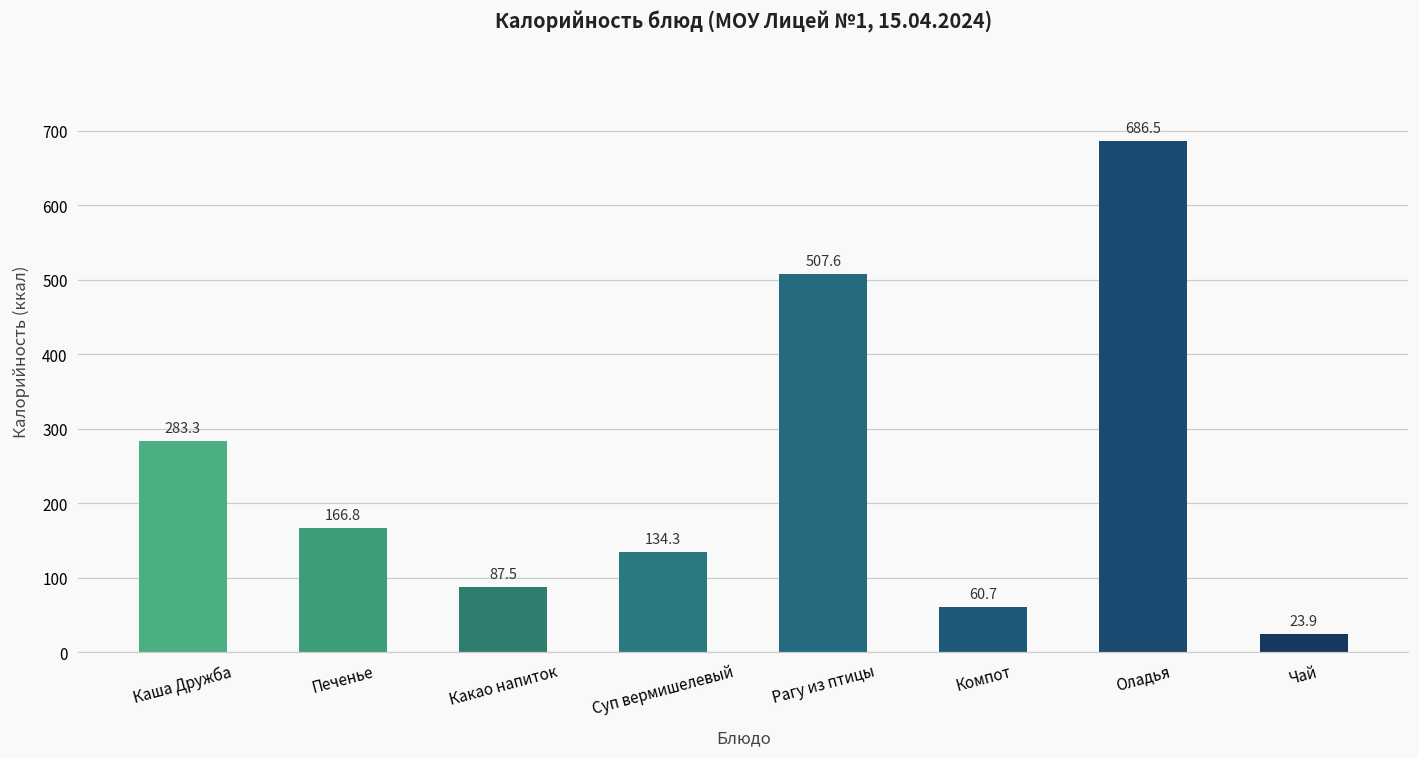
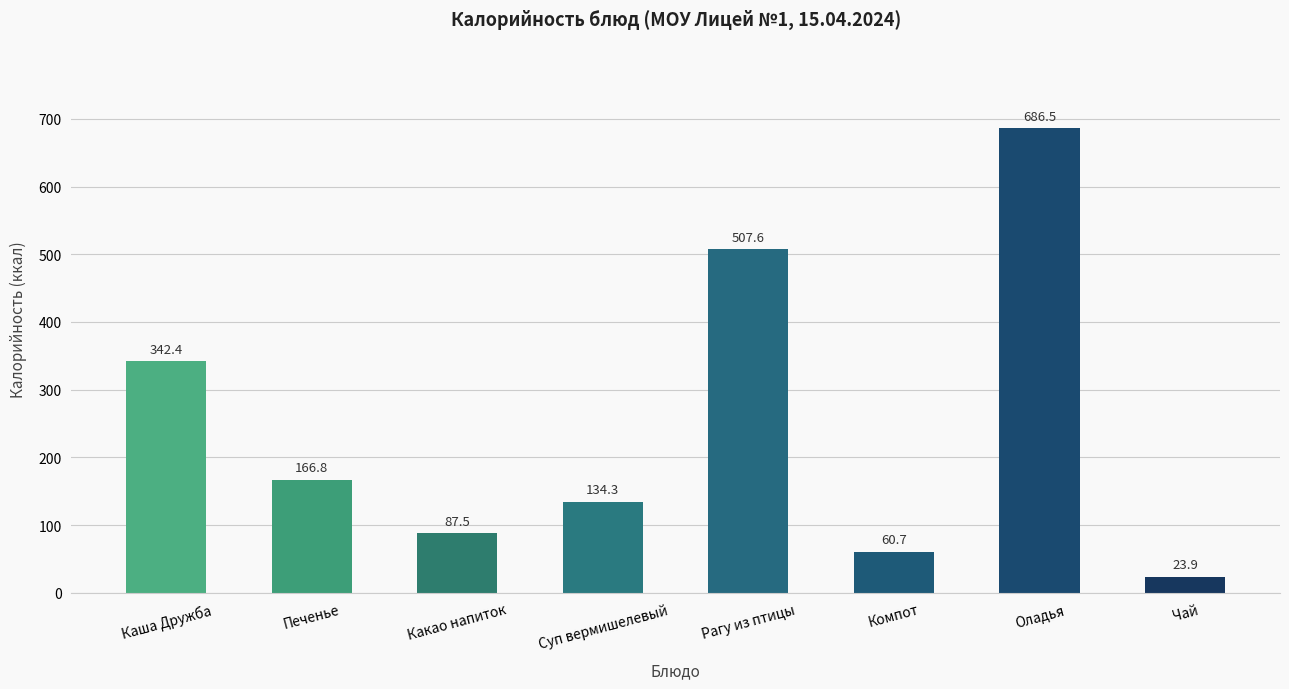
  {
-   "Каша Дружба": 283.3,
+   "Каша Дружба": 342.4,
    "Печенье": 166.8,
    "Какао напиток": 87.5,
    "Суп вермишелевый": 134.3,
    "Рагу из птицы": 507.6,
    "Компот": 60.7,
    "Оладья": 686.5,
    "Чай": 23.9
  }
